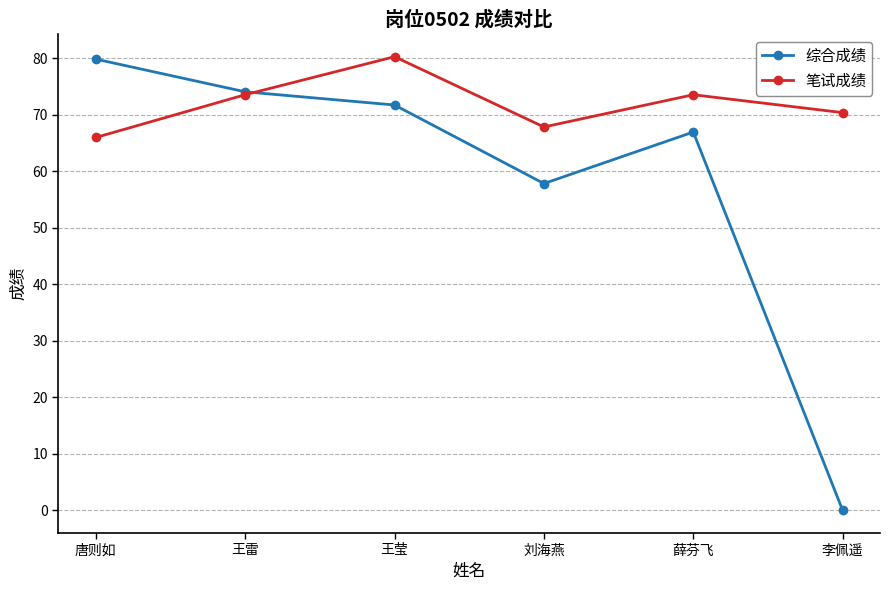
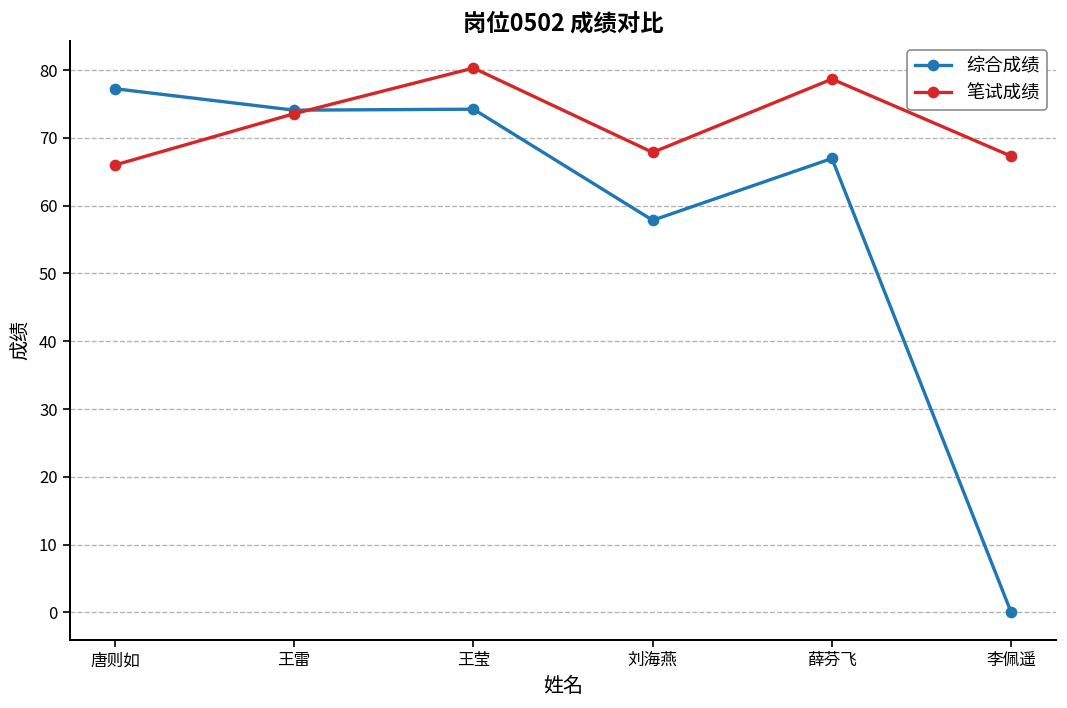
  {
    "综合成绩": {
-     "唐则如": 80,
+     "唐则如": 77,
      "王雷": 74,
-     "王莹": 72,
+     "王莹": 74,
      "刘海燕": 58,
      "薛芬飞": 67,
      "李佩遥": 0
    },
    "笔试成绩": {
      "唐则如": 66,
      "王雷": 74,
      "王莹": 80,
      "刘海燕": 68,
-     "薛芬飞": 74,
-     "李佩遥": 70
+     "薛芬飞": 79,
+     "李佩遥": 67
    }
  }
